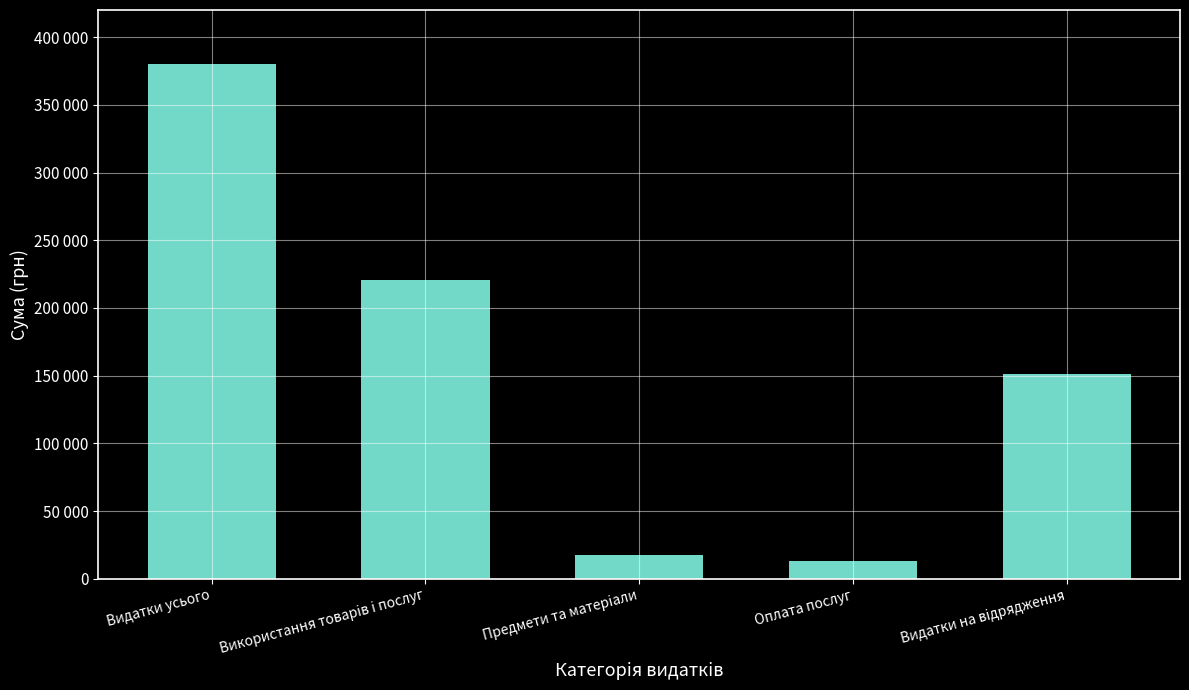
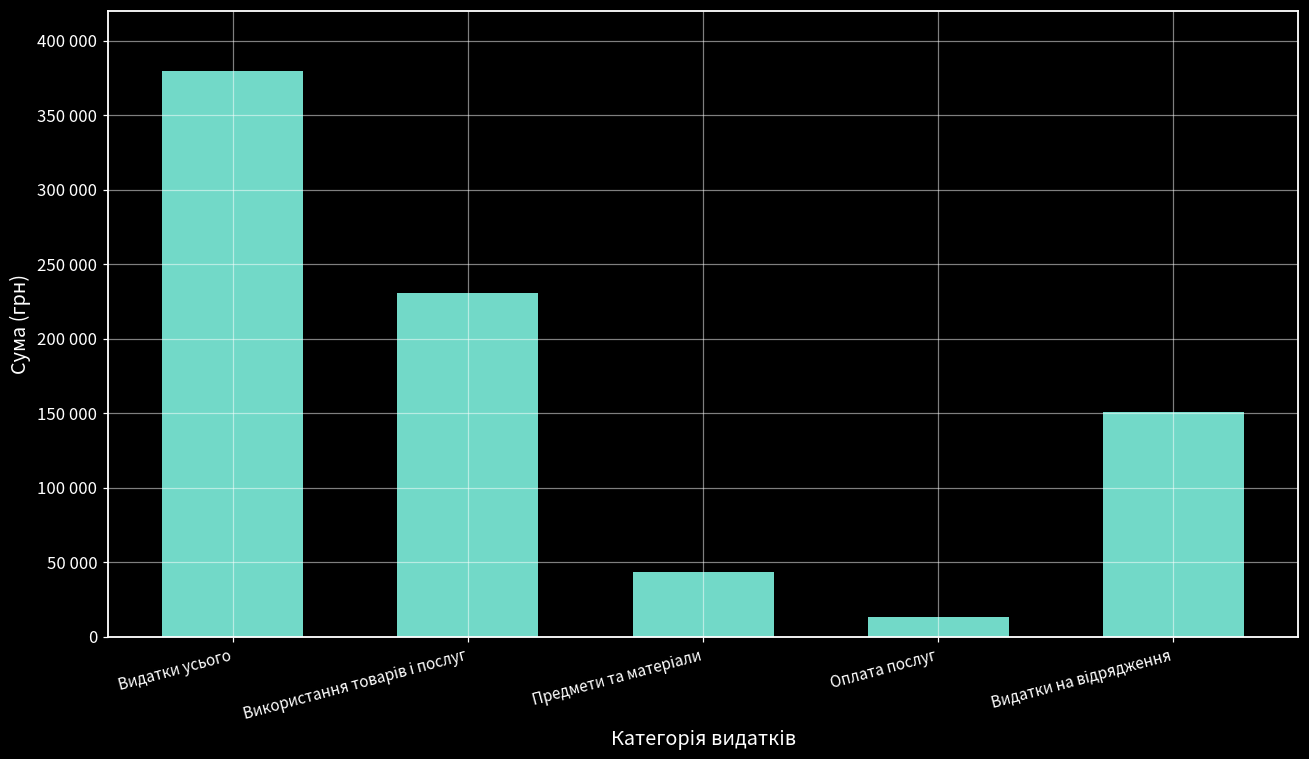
  {
    "Видатки усього": 380000,
-   "Використання товарів і послуг": 220000,
-   "Предмети та матеріали": 18000,
+   "Використання товарів і послуг": 231000,
+   "Предмети та матеріали": 44000,
    "Оплата послуг": 13000,
    "Видатки на відрядження": 151000
  }
